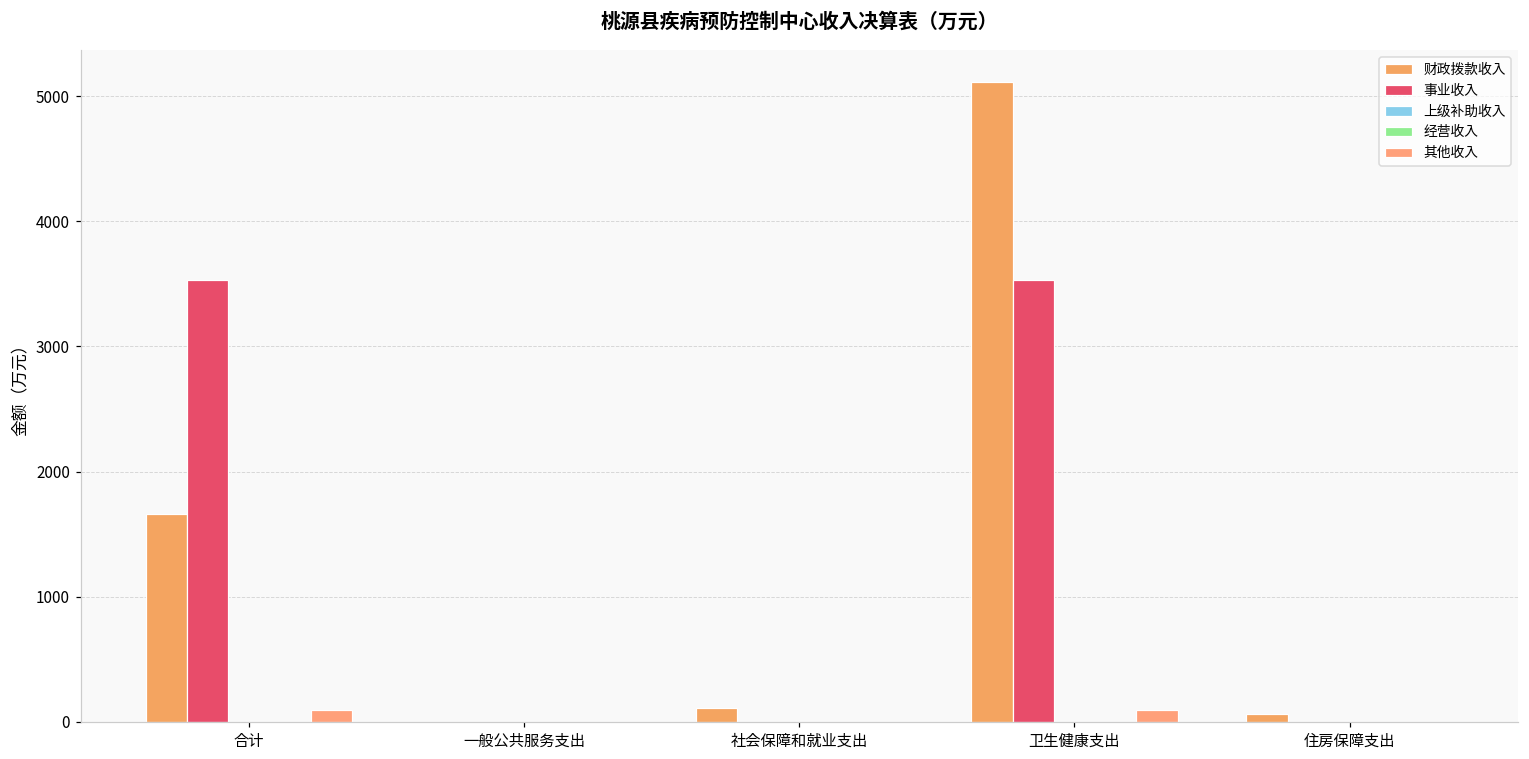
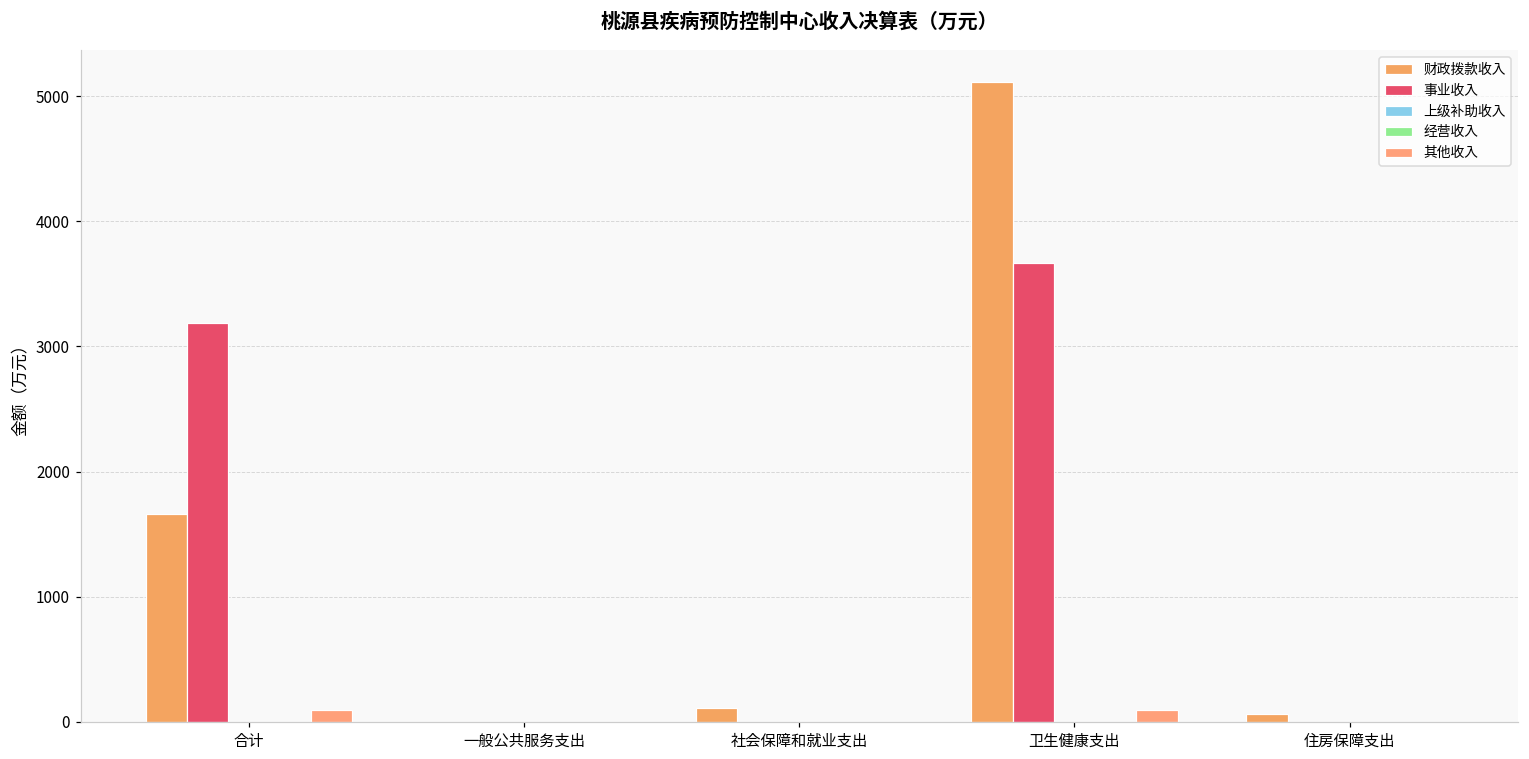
  {
    "事业收入": {
-     "合计": 3530,
+     "合计": 3190,
      "一般公共服务支出": 0,
      "社会保障和就业支出": 0,
-     "卫生健康支出": 3530,
+     "卫生健康支出": 3670,
      "住房保障支出": 0
    },
    "上级补助收入": {
      "合计": 0,
      "一般公共服务支出": 0,
      "社会保障和就业支出": 0,
      "卫生健康支出": 0,
      "住房保障支出": 0
    },
    "经营收入": {
      "合计": 0,
      "一般公共服务支出": 0,
      "社会保障和就业支出": 0,
      "卫生健康支出": 0,
      "住房保障支出": 0
    }
  }
